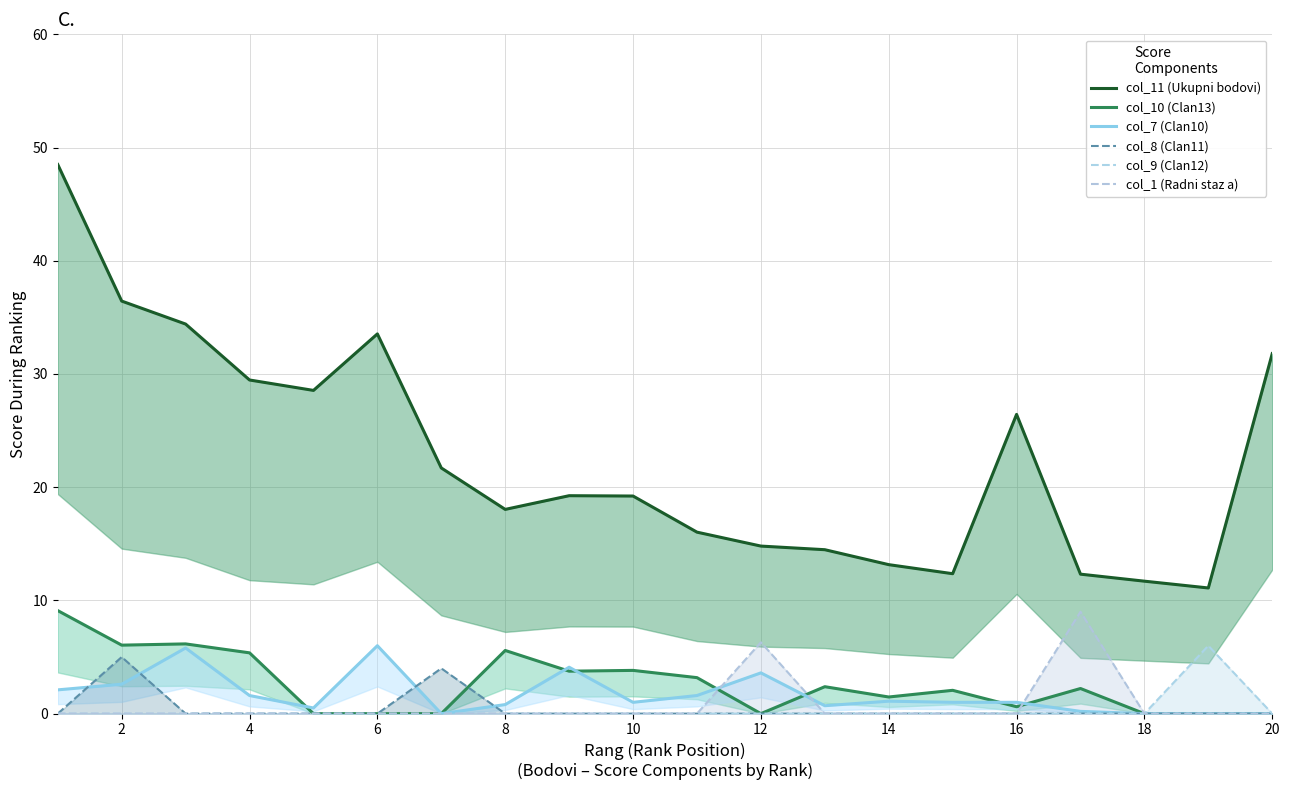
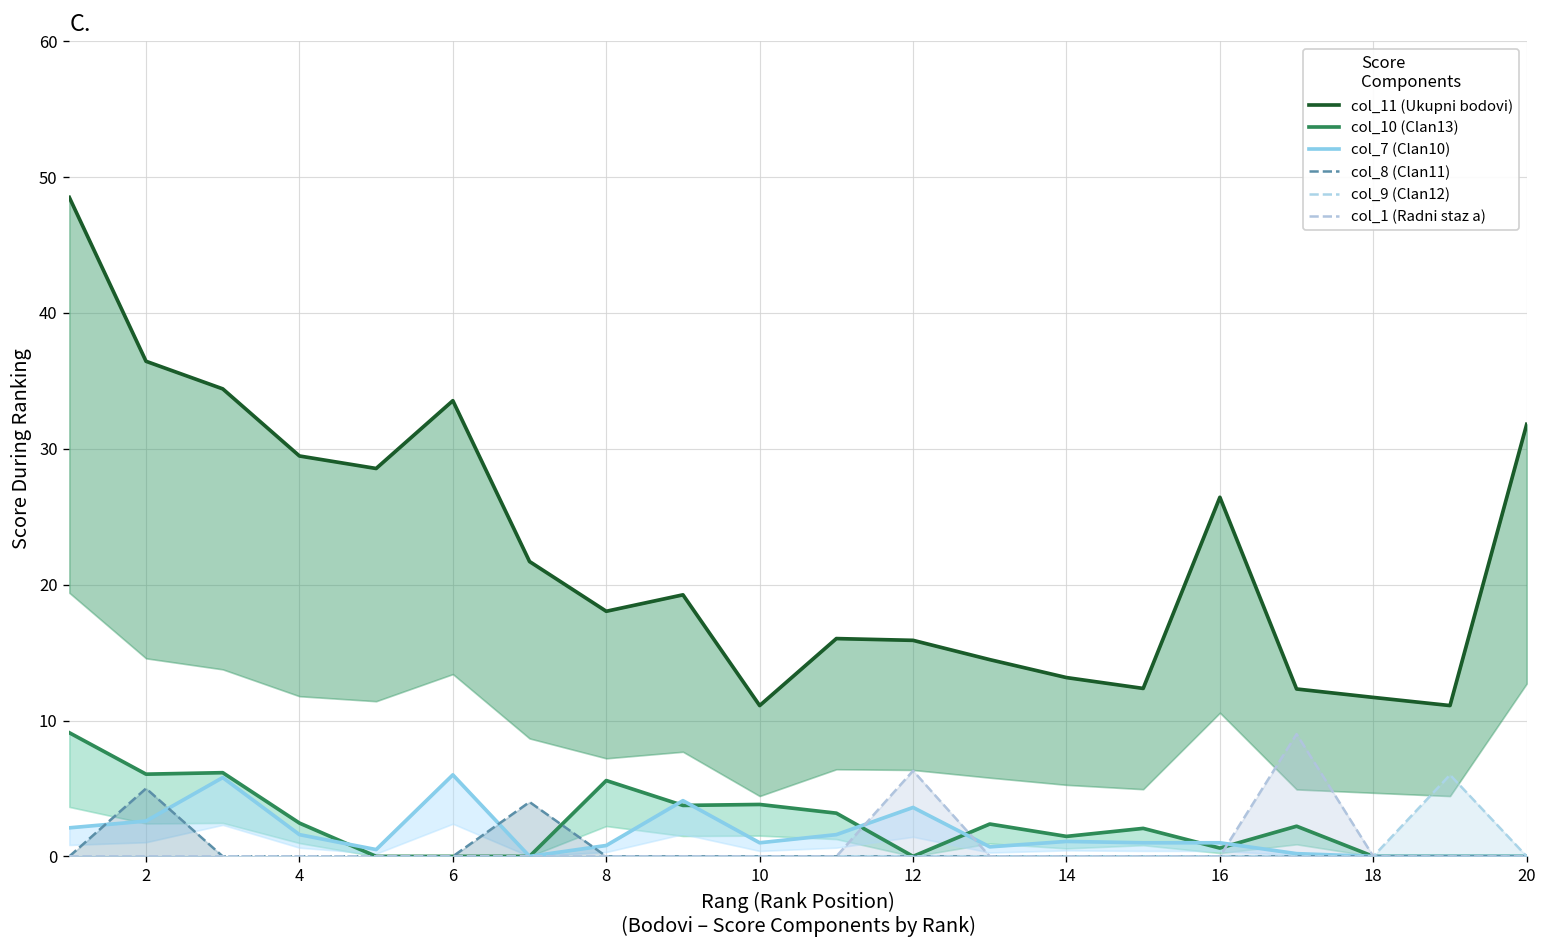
  {
    "col_11 (Ukupni bodovi)": {
      "2": 36.4,
      "4": 29.5,
      "6": 33.5,
      "8": 18.0,
-     "10": 19.2,
-     "12": 14.8,
+     "10": 11.1,
+     "12": 15.9,
      "14": 13.2,
      "16": 26.4,
      "18": 11.7,
      "20": 31.8
    },
    "col_10 (Clan13)": {
      "2": 6.1,
-     "4": 5.4,
+     "4": 2.5,
      "8": 5.6,
      "10": 3.8,
      "14": 1.5,
      "16": 0.6
    },
    "col_8 (Clan11)": {
      "2": 5.0
    }
  }
